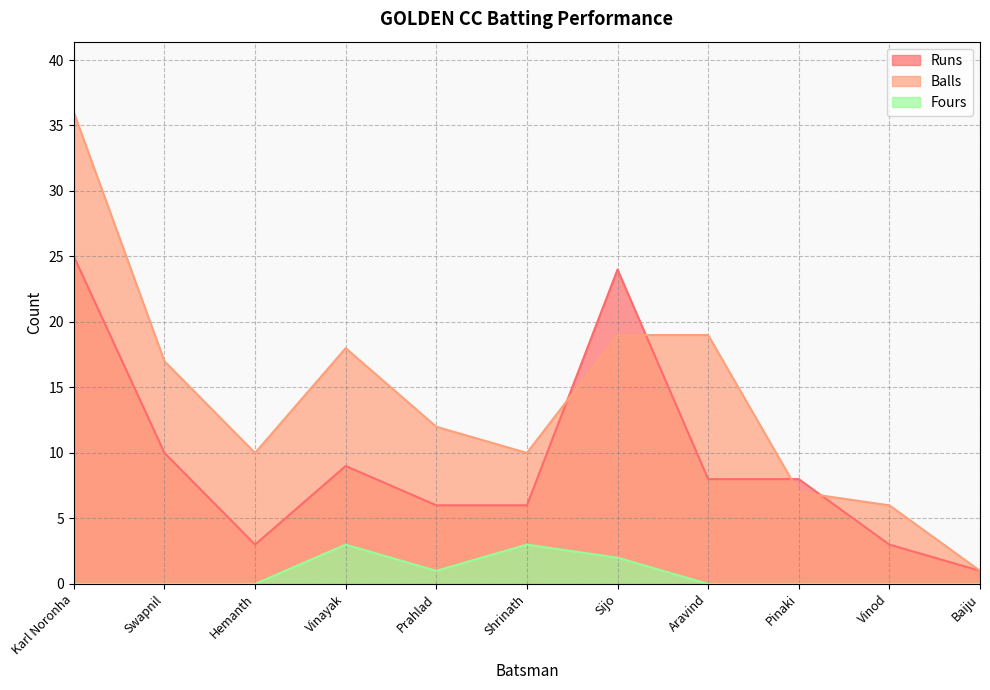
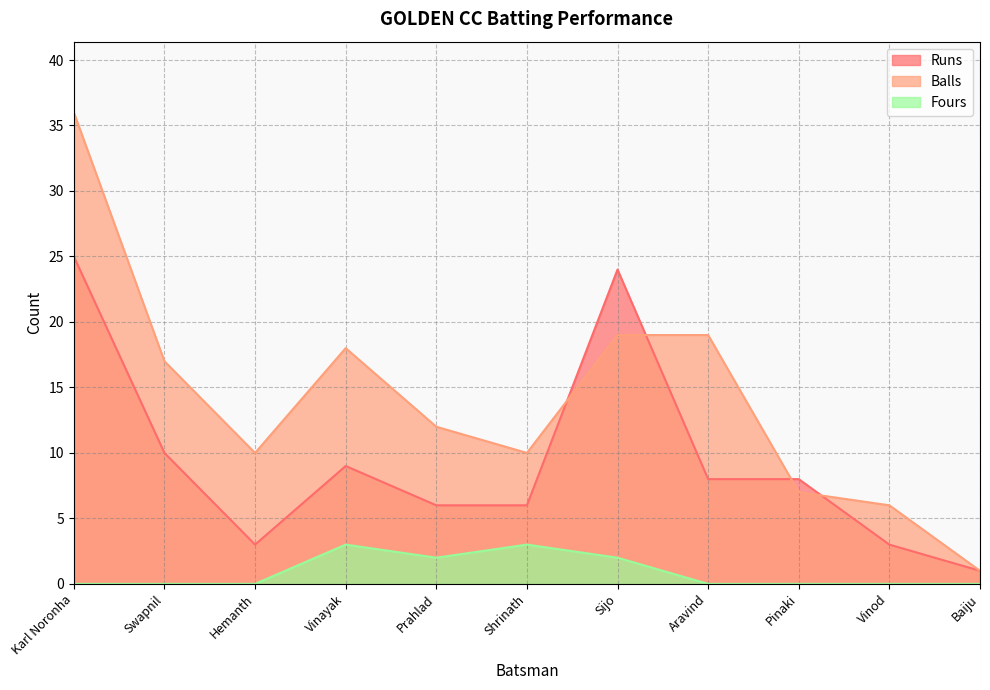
  {
    "Fours": {
      "Karl Noronha": 0,
      "Swapnil": 0,
      "Hemanth": 0,
      "Vinayak": 3,
-     "Prahlad": 1,
+     "Prahlad": 2,
      "Shrinath": 3,
      "Sijo": 2,
      "Aravind": 0,
      "Pinaki": 0,
      "Vinod": 0,
      "Baiju": 0
    }
  }
